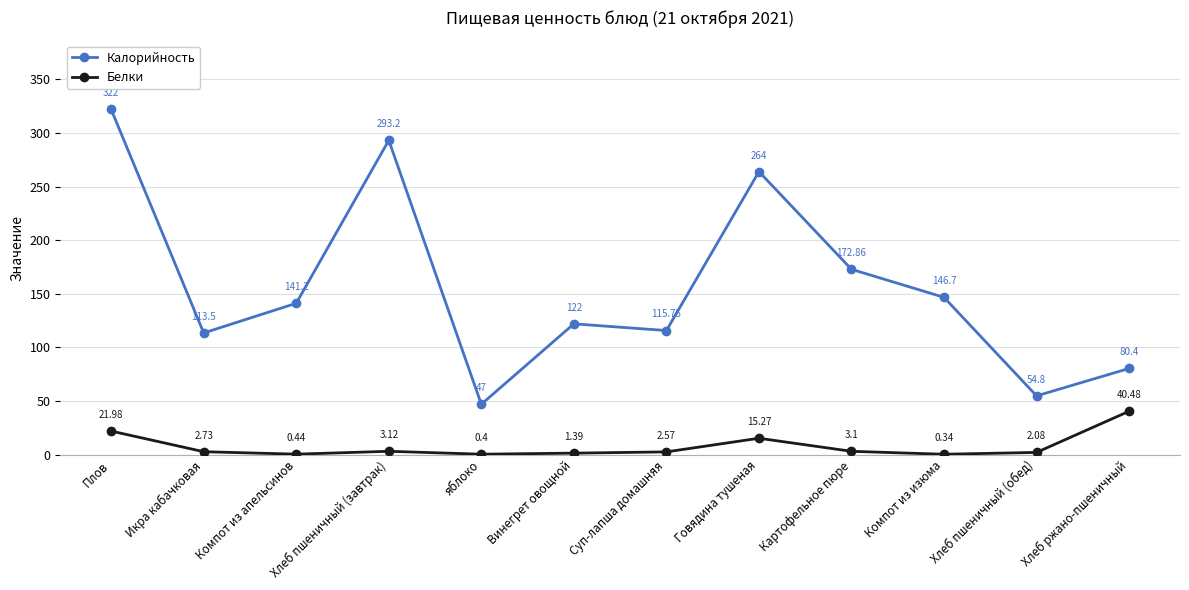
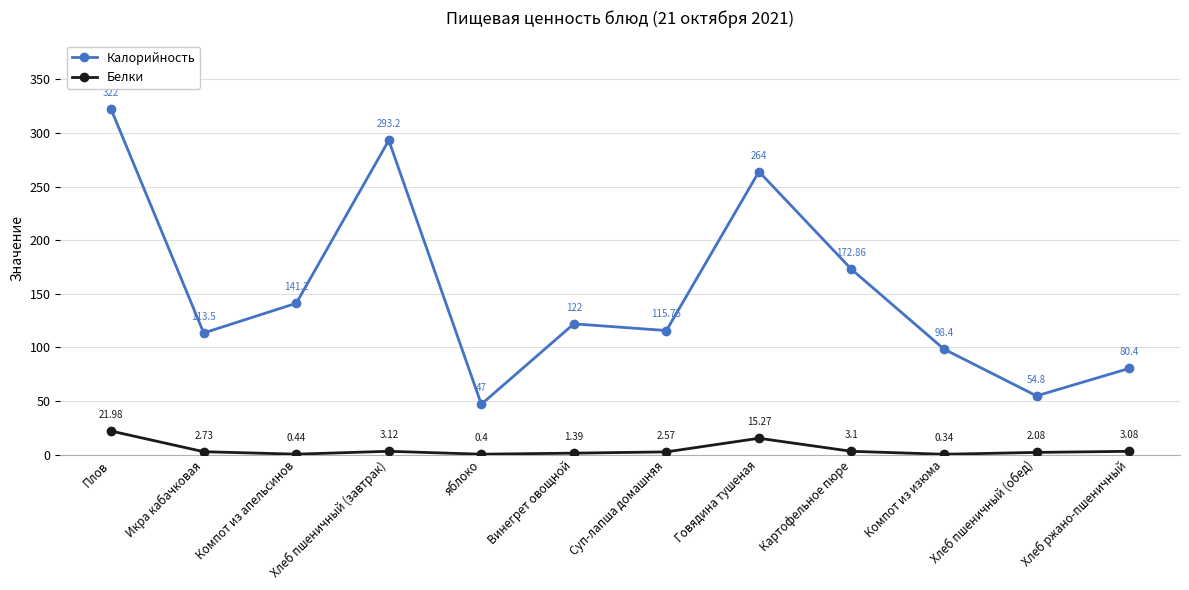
  {
    "Калорийность": {
      "Икра кабачковая": 113.5,
      "Компот из апельсинов": 141.2,
      "Хлеб пшеничный (завтрак)": 293.2,
      "яблоко": 47,
      "Винегрет овощной": 122,
      "Суп-лапша домашняя": 115.75,
      "Говядина тушеная": 264,
      "Картофельное пюре": 172.86,
-     "Компот из изюма": 146.7,
+     "Компот из изюма": 98.4,
      "Хлеб пшеничный (обед)": 54.8,
      "Хлеб ржано-пшеничный": 80.4
    },
    "Белки": {
      "Плов": 21.98,
      "Икра кабачковая": 2.73,
      "Компот из апельсинов": 0.44,
      "Хлеб пшеничный (завтрак)": 3.12,
      "яблоко": 0.4,
      "Винегрет овощной": 1.39,
      "Суп-лапша домашняя": 2.57,
      "Говядина тушеная": 15.27,
      "Картофельное пюре": 3.1,
      "Компот из изюма": 0.34,
      "Хлеб пшеничный (обед)": 2.08,
-     "Хлеб ржано-пшеничный": 40.48
+     "Хлеб ржано-пшеничный": 3.08
    }
  }
